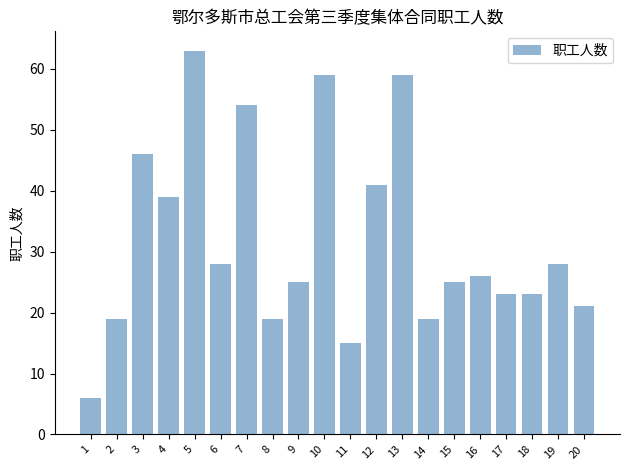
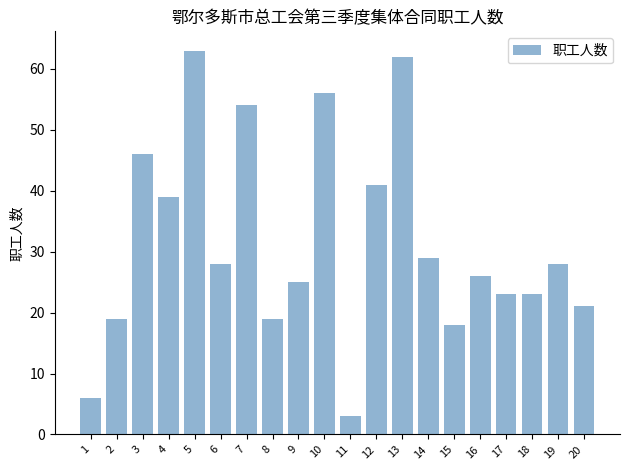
  {
    "1": 6,
    "2": 19,
    "3": 46,
    "4": 39,
    "5": 63,
    "6": 28,
    "7": 54,
    "8": 19,
    "9": 25,
-   "10": 59,
-   "11": 15,
+   "10": 56,
+   "11": 3,
    "12": 41,
-   "13": 59,
-   "14": 19,
-   "15": 25,
+   "13": 62,
+   "14": 29,
+   "15": 18,
    "16": 26,
    "17": 23,
    "18": 23,
    "19": 28,
    "20": 21
  }
